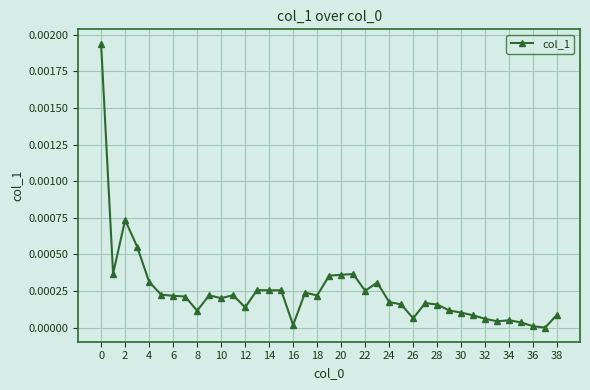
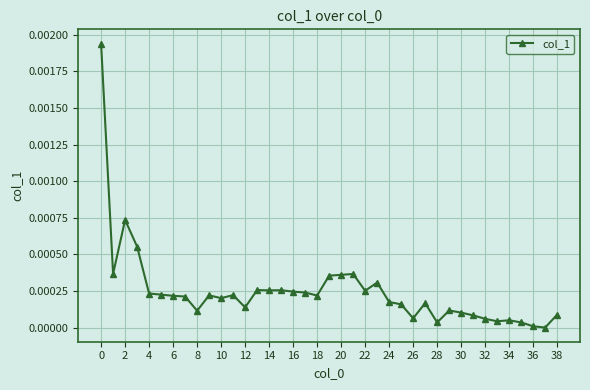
  {
    "0": 0.00194,
    "2": 0.00073,
-   "4": 0.00031,
+   "4": 0.00023,
    "6": 0.00022,
    "8": 0.00011,
    "10": 0.00020,
    "12": 0.00014,
    "14": 0.00025,
-   "16": 0.00002,
+   "16": 0.00025,
    "18": 0.00022,
    "20": 0.00036,
    "22": 0.00025,
    "24": 0.00017,
    "26": 0.00006,
-   "28": 0.00016,
+   "28": 0.00003,
    "30": 0.00010,
    "32": 0.00006,
    "34": 0.00005,
    "36": 0.00001,
    "38": 0.00009
  }
